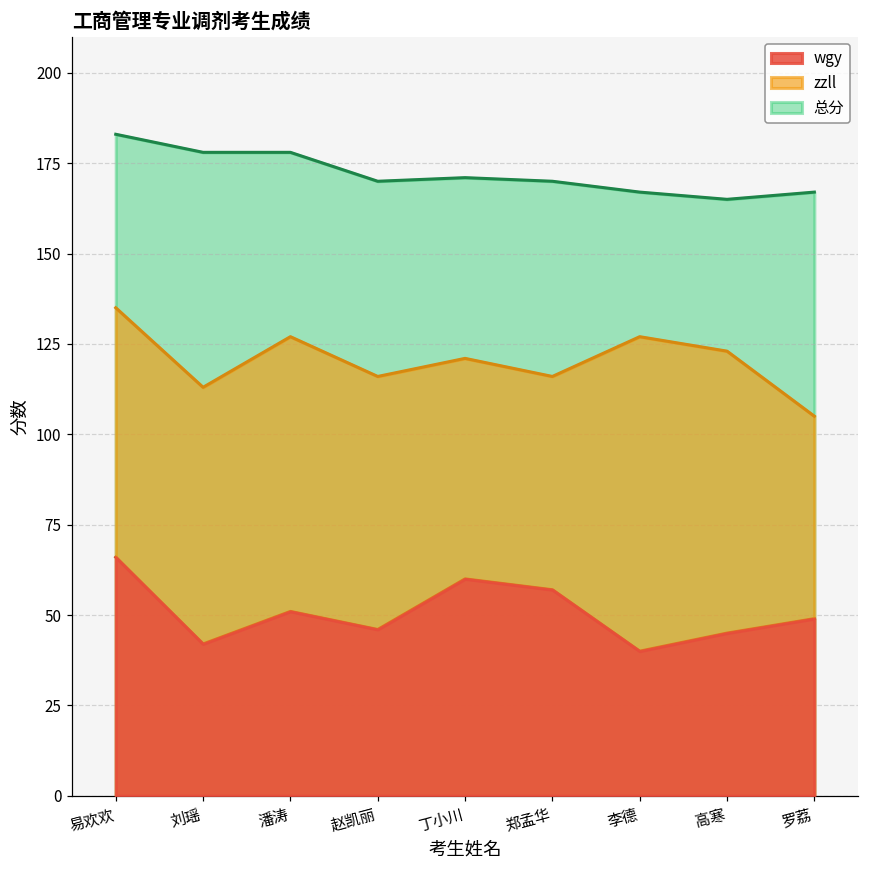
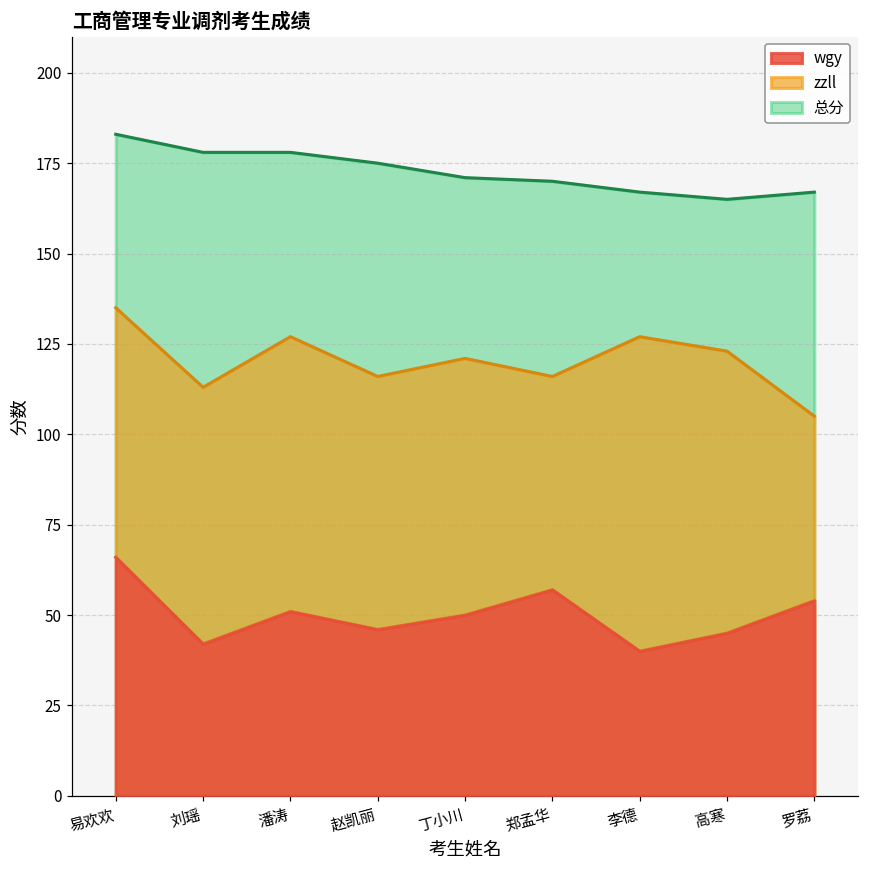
  {
    "wgy": {
      "易欢欢": 66,
      "刘瑶": 42,
      "潘涛": 51,
      "赵凯丽": 46,
-     "丁小川": 60,
+     "丁小川": 50,
      "郑孟华": 57,
      "李德": 40,
      "高寒": 45,
-     "罗荔": 49
+     "罗荔": 54
    },
    "zzll": {
      "易欢欢": 135,
      "刘瑶": 113,
      "潘涛": 127,
      "赵凯丽": 116,
      "丁小川": 121,
      "郑孟华": 116,
      "李德": 127,
      "高寒": 123,
      "罗荔": 105
    },
    "总分": {
      "易欢欢": 183,
      "刘瑶": 178,
      "潘涛": 178,
-     "赵凯丽": 170,
+     "赵凯丽": 175,
      "丁小川": 171,
      "郑孟华": 170,
      "李德": 167,
      "高寒": 165,
      "罗荔": 167
    }
  }
